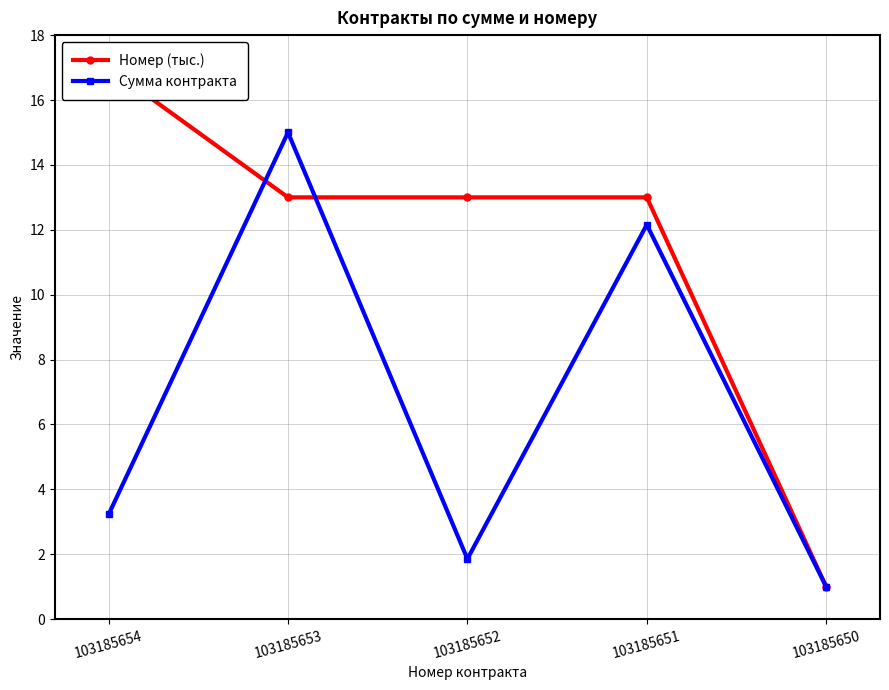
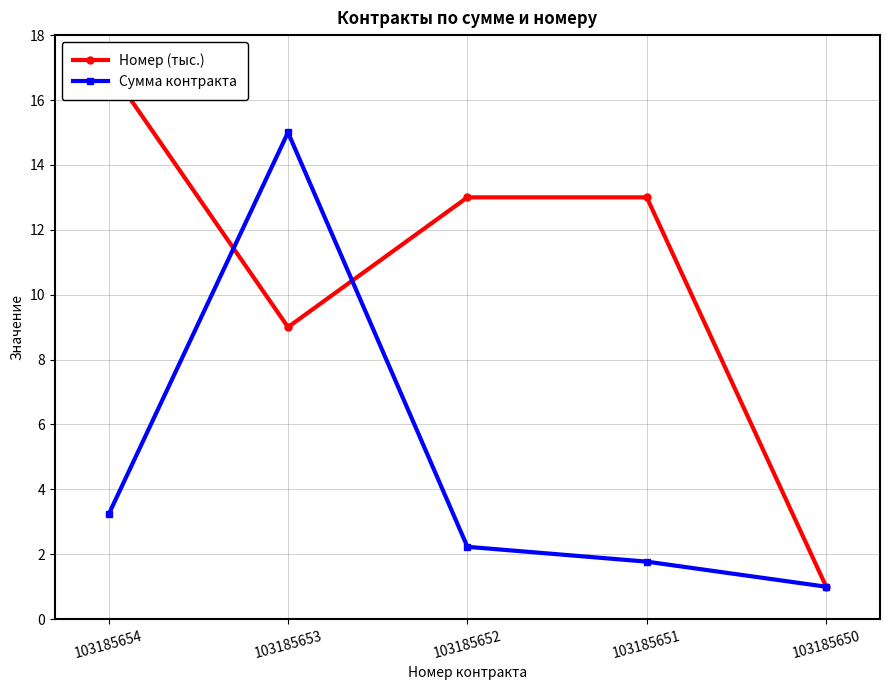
  {
    "Номер (тыс.)": {
-     "103185653": 13.0,
+     "103185653": 9.0,
      "103185652": 13.0,
      "103185651": 13.0
    },
    "Сумма контракта": {
      "103185654": 3.2,
      "103185653": 15.0,
-     "103185652": 1.9,
-     "103185651": 12.2
+     "103185652": 2.2,
+     "103185651": 1.8
    }
  }
